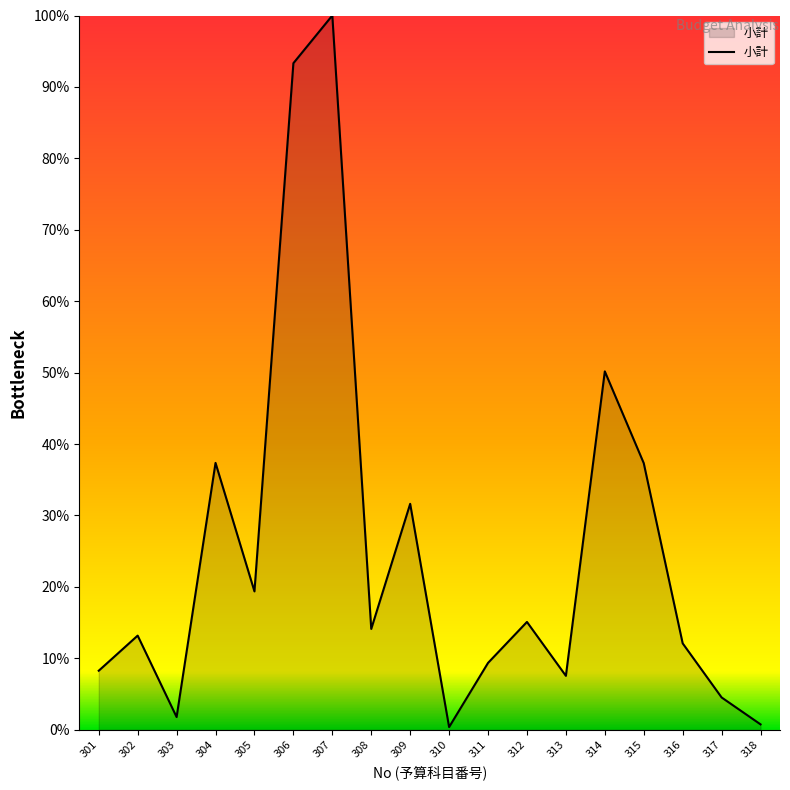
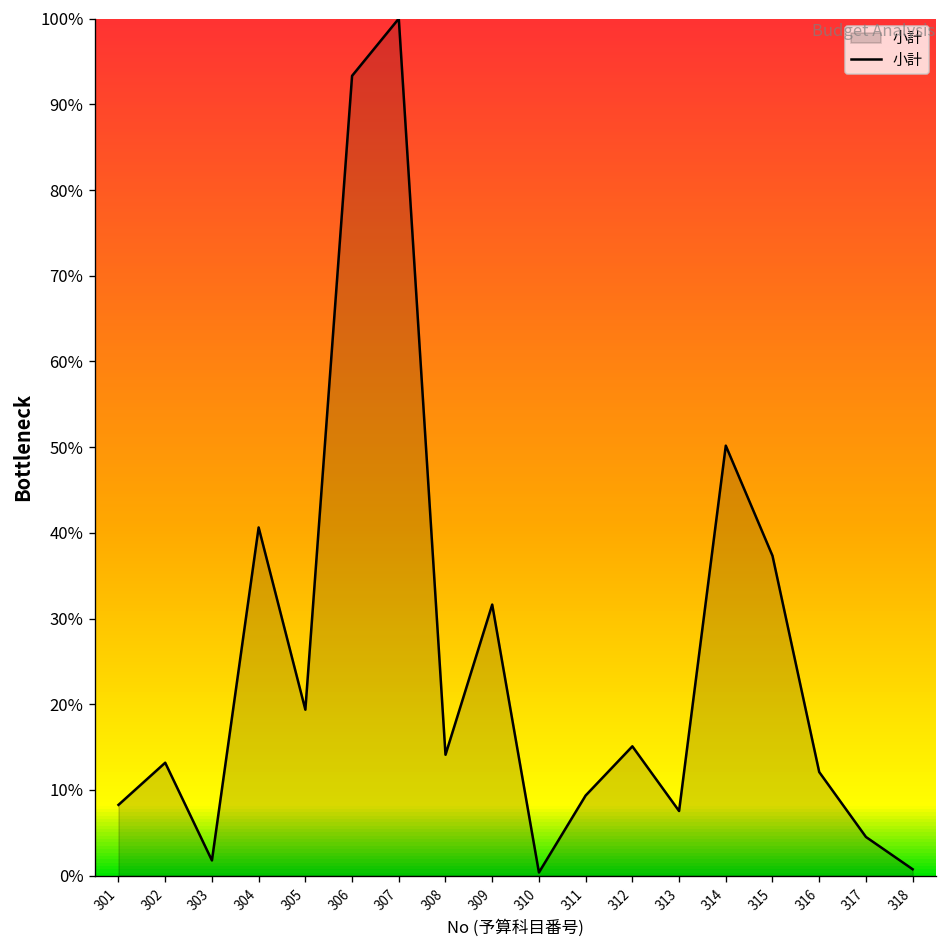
  {
    "301": "8%",
    "302": "13%",
    "303": "2%",
-   "304": "37%",
+   "304": "41%",
    "305": "19%",
    "306": "93%",
    "307": "100%",
    "308": "14%",
    "309": "32%",
    "310": "0%",
    "311": "9%",
    "312": "15%",
    "313": "8%",
    "314": "50%",
    "315": "37%",
    "316": "12%",
    "317": "5%",
    "318": "1%"
  }
